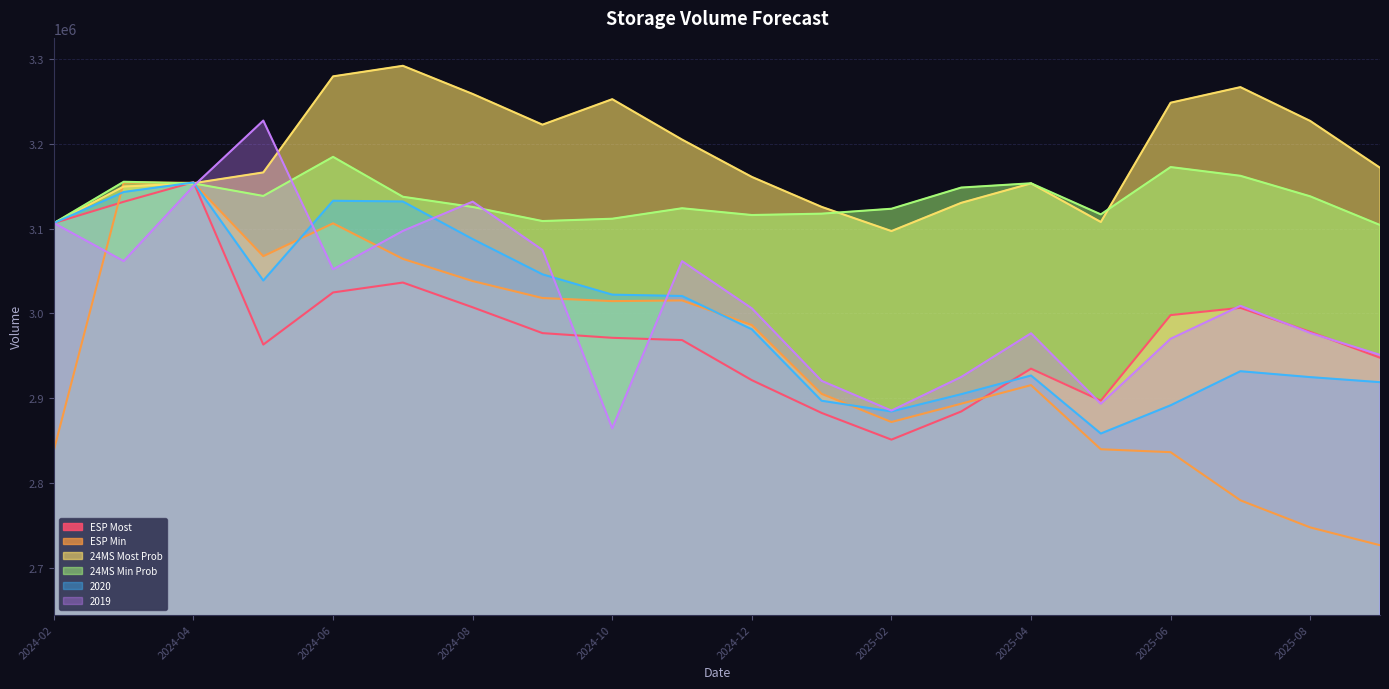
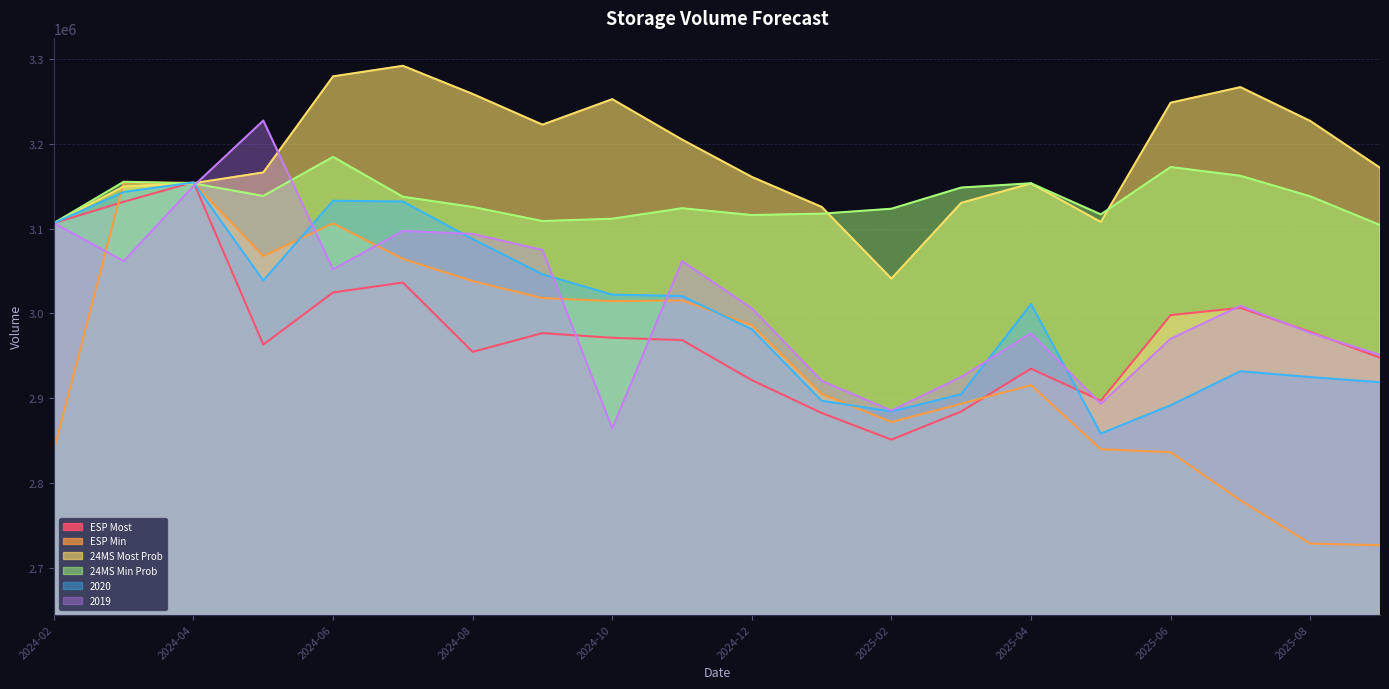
  {
    "ESP Most": {
      "2024-06": 3020000,
-     "2024-08": 3010000,
+     "2024-08": 2950000,
      "2024-10": 2970000,
      "2024-12": 2920000,
      "2025-02": 2850000,
      "2025-04": 2930000,
      "2025-06": 3000000
    },
    "ESP Min": {
      "2024-02": 2840000,
      "2024-06": 3110000,
      "2024-08": 3040000,
      "2024-10": 3010000,
      "2024-12": 2990000,
      "2025-02": 2870000,
      "2025-04": 2920000,
      "2025-06": 2840000,
-     "2025-08": 2750000
+     "2025-08": 2730000
    },
    "24MS Most Prob": {
      "2024-06": 3280000,
      "2024-08": 3260000,
      "2024-10": 3250000,
      "2024-12": 3160000,
-     "2025-02": 3100000,
+     "2025-02": 3040000,
      "2025-06": 3250000,
      "2025-08": 3230000
    },
    "24MS Min Prob": {
      "2024-06": 3180000,
      "2024-08": 3130000,
      "2024-10": 3110000,
      "2024-12": 3120000,
      "2025-02": 3120000,
      "2025-06": 3170000,
      "2025-08": 3140000
    },
    "2020": {
      "2024-06": 3130000,
      "2024-08": 3090000,
      "2024-10": 3020000,
      "2024-12": 2980000,
-     "2025-04": 2930000,
+     "2025-04": 3010000,
      "2025-06": 2890000,
      "2025-08": 2920000
    },
    "2019": {
      "2024-04": 3150000,
      "2024-06": 3050000,
-     "2024-08": 3130000,
+     "2024-08": 3090000,
      "2024-10": 2860000,
      "2024-12": 3010000,
      "2025-04": 2980000,
      "2025-06": 2970000
    }
  }
